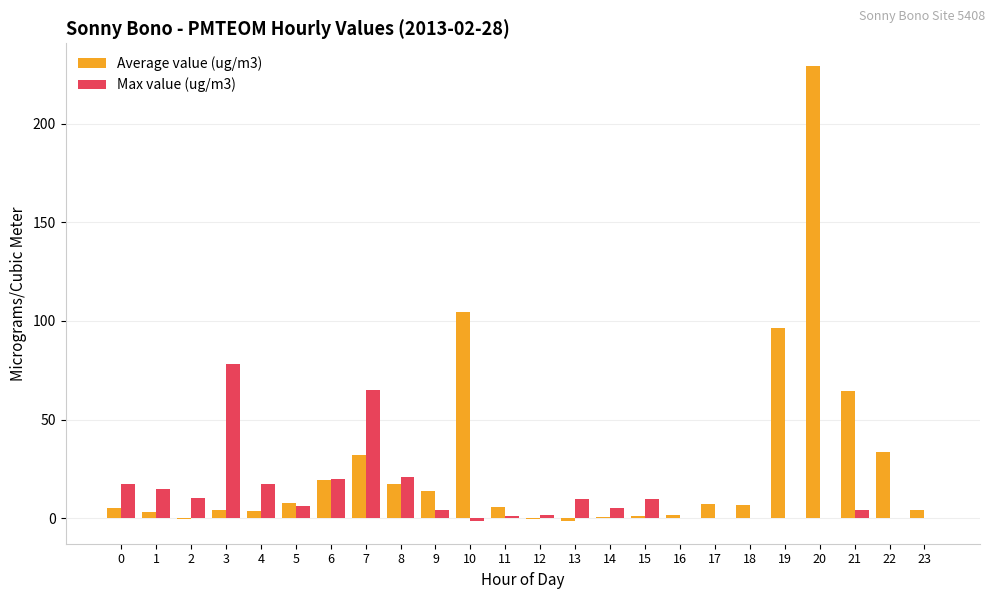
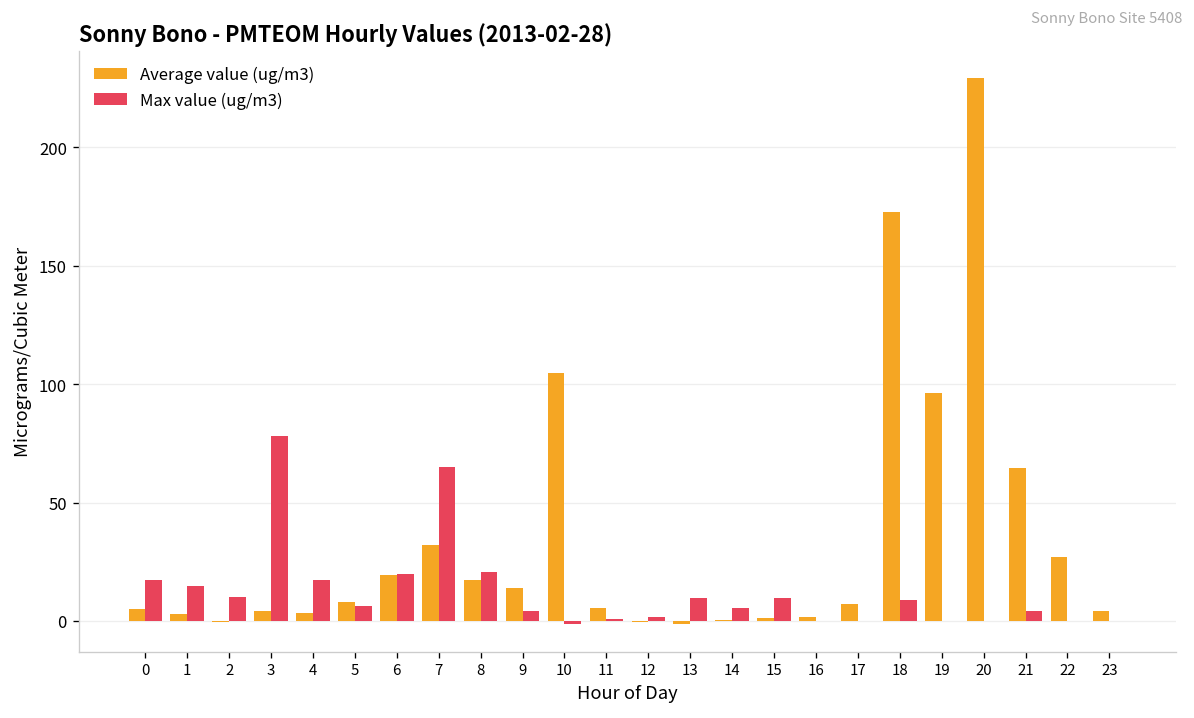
  {
    "Average value (ug/m3)": {
      "0": 5,
      "1": 3,
      "3": 4,
      "4": 4,
      "5": 8,
      "6": 19,
      "7": 32,
      "8": 17,
      "9": 14,
      "10": 105,
      "11": 6,
      "13": -1,
      "15": 1,
      "16": 2,
      "17": 7,
-     "18": 7,
+     "18": 173,
      "19": 96,
      "20": 229,
      "21": 64,
-     "22": 33,
+     "22": 27,
      "23": 4
    },
    "Max value (ug/m3)": {
      "0": 17,
      "1": 15,
      "2": 10,
      "3": 78,
      "4": 18,
      "5": 6,
      "6": 20,
      "7": 65,
      "8": 21,
      "9": 4,
      "10": -1,
      "12": 2,
      "13": 10,
      "14": 5,
      "15": 10,
      "16": 0,
      "17": 0,
-     "18": 0,
+     "18": 9,
      "19": 0,
      "20": 0,
      "21": 4,
      "22": 0,
      "23": 0
    }
  }
